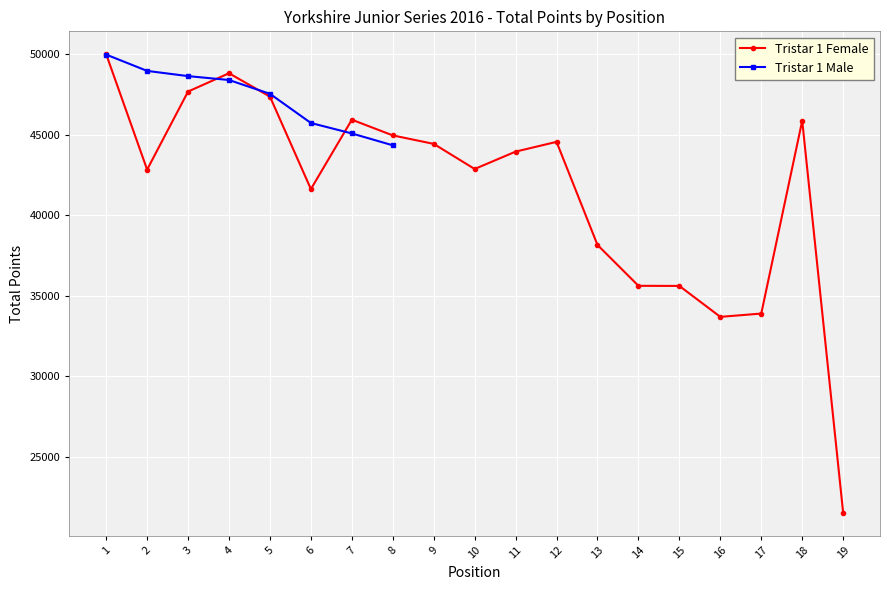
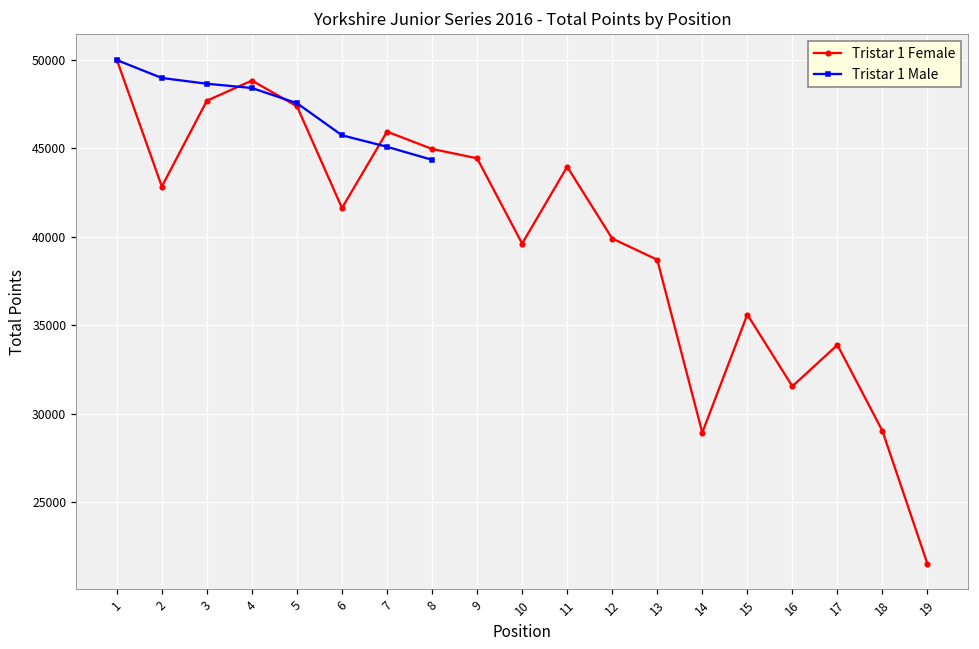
  {
    "Tristar 1 Female": {
      "2": 42800,
      "3": 47700,
      "4": 48800,
      "5": 47400,
      "6": 41600,
      "7": 45900,
      "8": 45000,
      "9": 44400,
-     "10": 42900,
+     "10": 39600,
      "11": 44000,
-     "12": 44600,
-     "13": 38200,
-     "14": 35600,
+     "12": 39900,
+     "13": 38700,
+     "14": 28900,
      "15": 35600,
-     "16": 33700,
+     "16": 31600,
      "17": 33900,
-     "18": 45900,
+     "18": 29000,
      "19": 21500
    },
    "Tristar 1 Male": {
      "2": 49000,
      "3": 48600,
      "4": 48400,
      "5": 47500,
      "6": 45700,
      "7": 45100,
      "8": 44300
    }
  }
